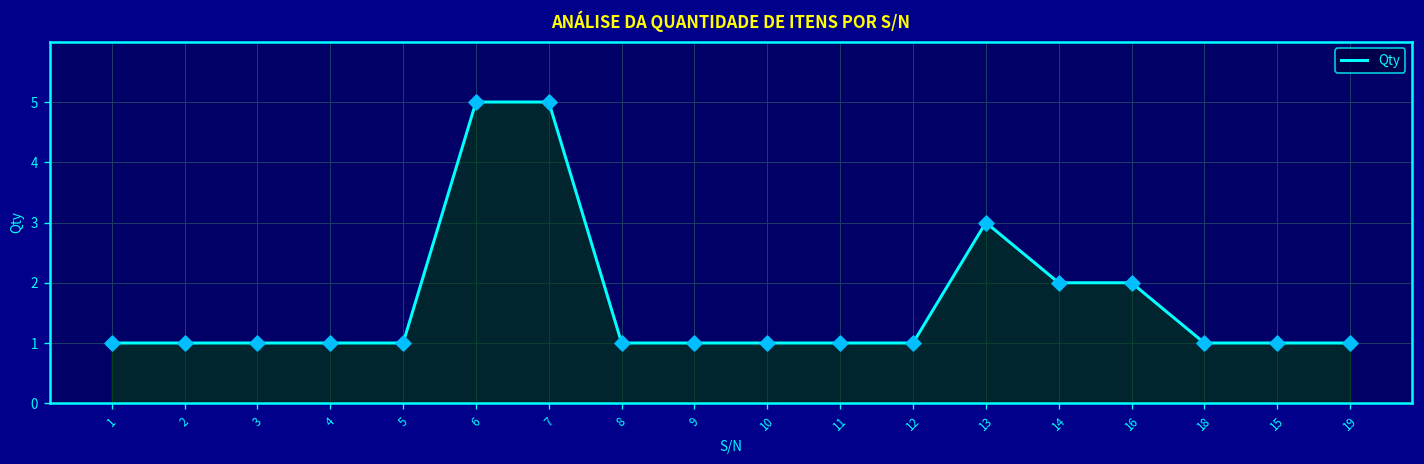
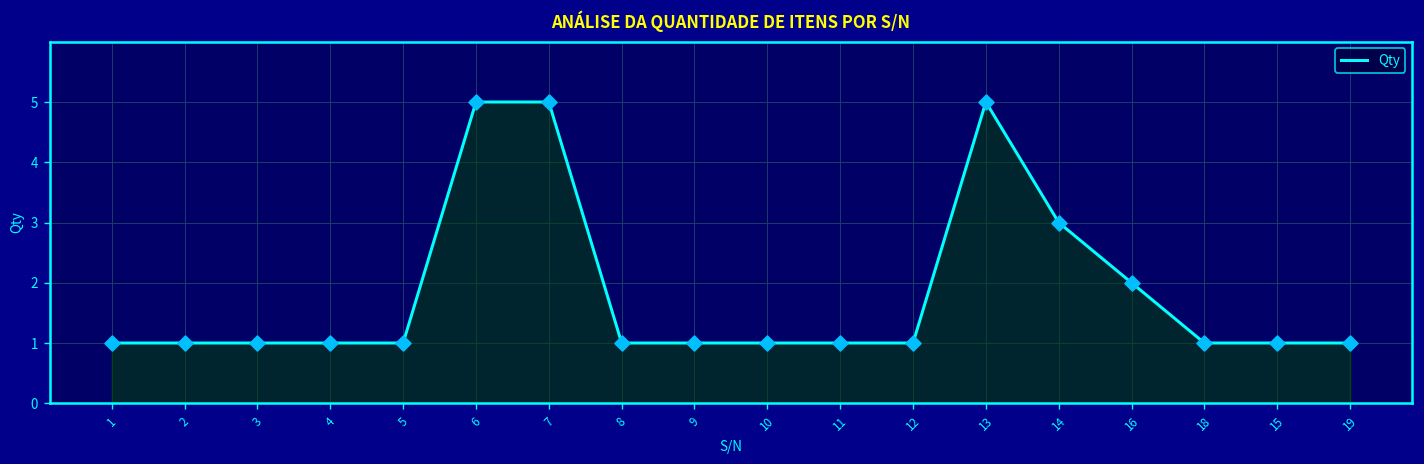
  {
    "1": 1,
    "2": 1,
    "3": 1,
    "4": 1,
    "5": 1,
    "6": 5,
    "7": 5,
    "8": 1,
    "9": 1,
    "10": 1,
    "11": 1,
    "12": 1,
-   "13": 3,
-   "14": 2,
+   "13": 5,
+   "14": 3,
    "16": 2,
    "18": 1,
    "15": 1,
    "19": 1
  }
